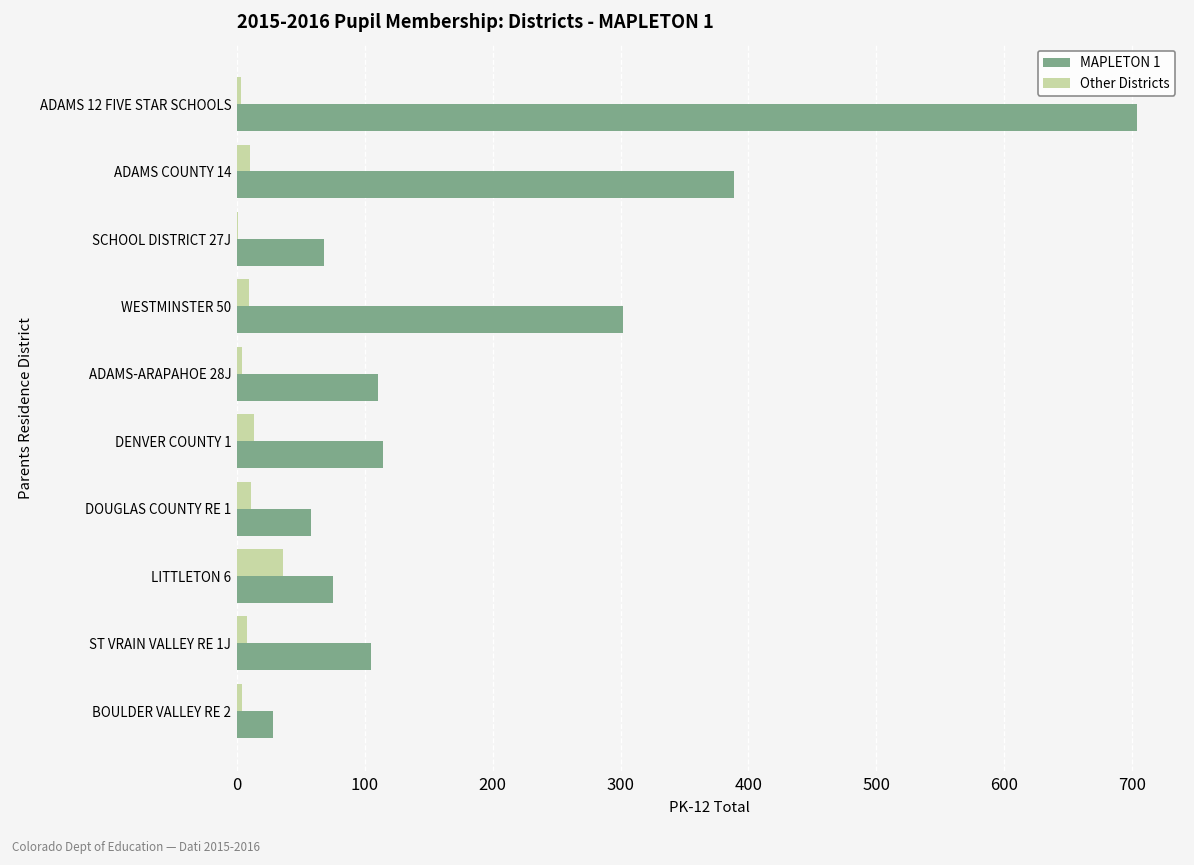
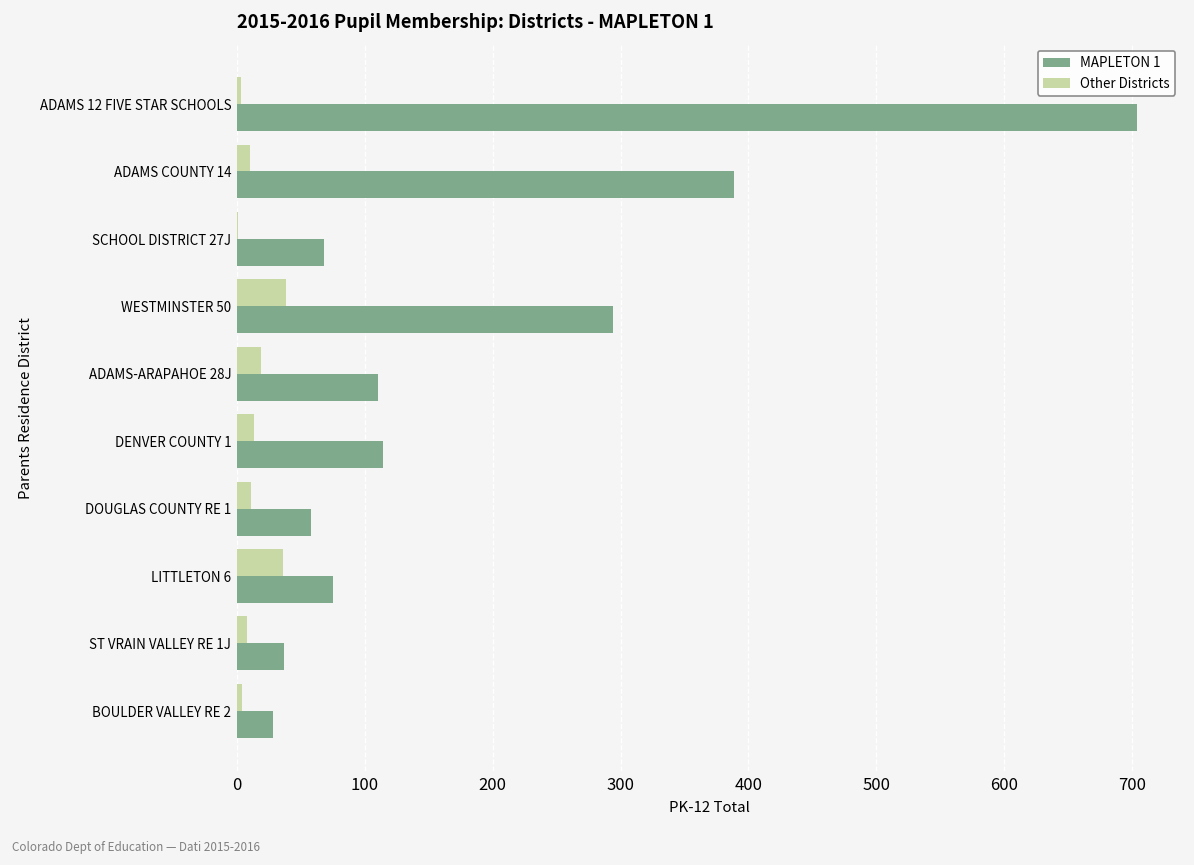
  {
    "MAPLETON 1": {
      "ADAMS 12 FIVE STAR SCHOOLS": 704,
      "ADAMS COUNTY 14": 389,
      "SCHOOL DISTRICT 27J": 68,
-     "WESTMINSTER 50": 302,
+     "WESTMINSTER 50": 294,
      "ADAMS-ARAPAHOE 28J": 110,
      "DENVER COUNTY 1": 114,
      "DOUGLAS COUNTY RE 1": 58,
      "LITTLETON 6": 75,
-     "ST VRAIN VALLEY RE 1J": 105,
+     "ST VRAIN VALLEY RE 1J": 37,
      "BOULDER VALLEY RE 2": 28
    },
    "Other Districts": {
      "ADAMS 12 FIVE STAR SCHOOLS": 3,
      "ADAMS COUNTY 14": 10,
-     "WESTMINSTER 50": 9,
-     "ADAMS-ARAPAHOE 28J": 4,
+     "WESTMINSTER 50": 38,
+     "ADAMS-ARAPAHOE 28J": 19,
      "DENVER COUNTY 1": 13,
      "DOUGLAS COUNTY RE 1": 11,
      "LITTLETON 6": 36,
      "ST VRAIN VALLEY RE 1J": 8,
      "BOULDER VALLEY RE 2": 4
    }
  }
